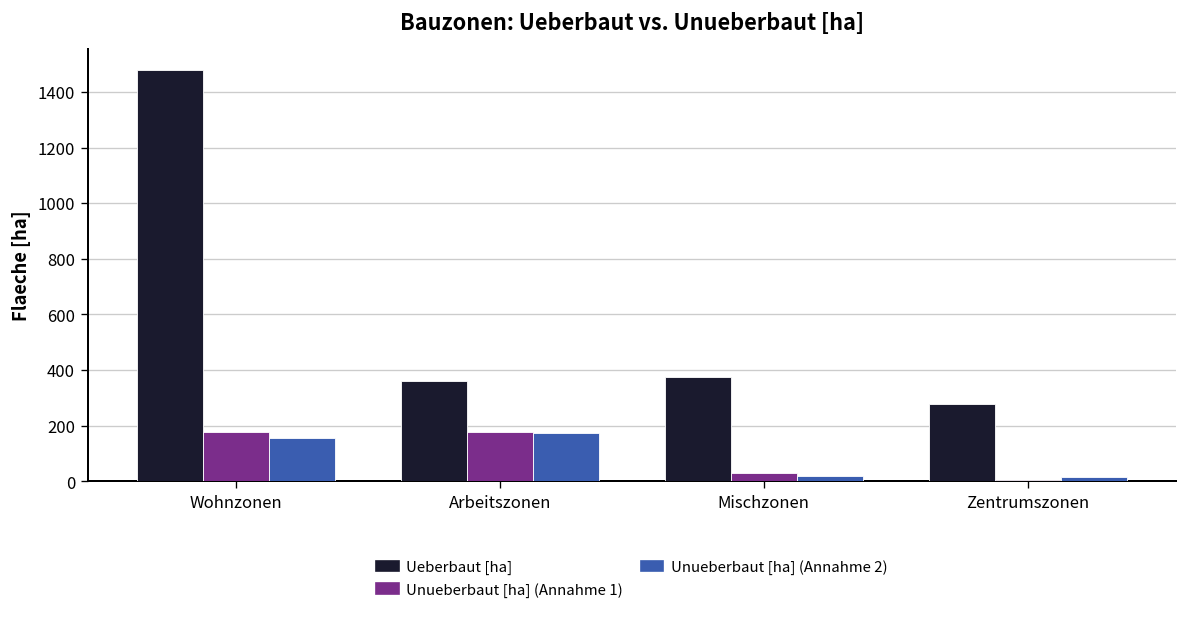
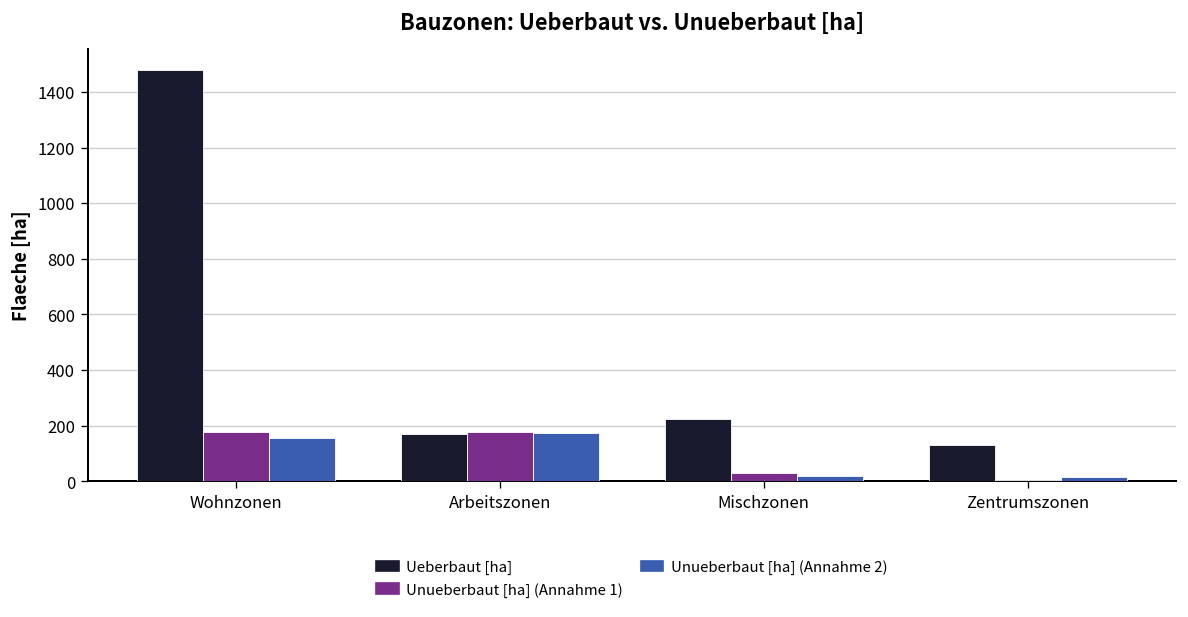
  {
    "Ueberbaut [ha]": {
      "Wohnzonen": 1480,
-     "Arbeitszonen": 360,
-     "Mischzonen": 380,
-     "Zentrumszonen": 280
+     "Arbeitszonen": 170,
+     "Mischzonen": 220,
+     "Zentrumszonen": 130
    },
    "Unueberbaut [ha] (Annahme 1)": {
      "Wohnzonen": 180,
      "Arbeitszonen": 180,
      "Mischzonen": 30
    },
    "Unueberbaut [ha] (Annahme 2)": {
      "Wohnzonen": 160,
      "Arbeitszonen": 170,
      "Mischzonen": 20,
      "Zentrumszonen": 20
    }
  }
